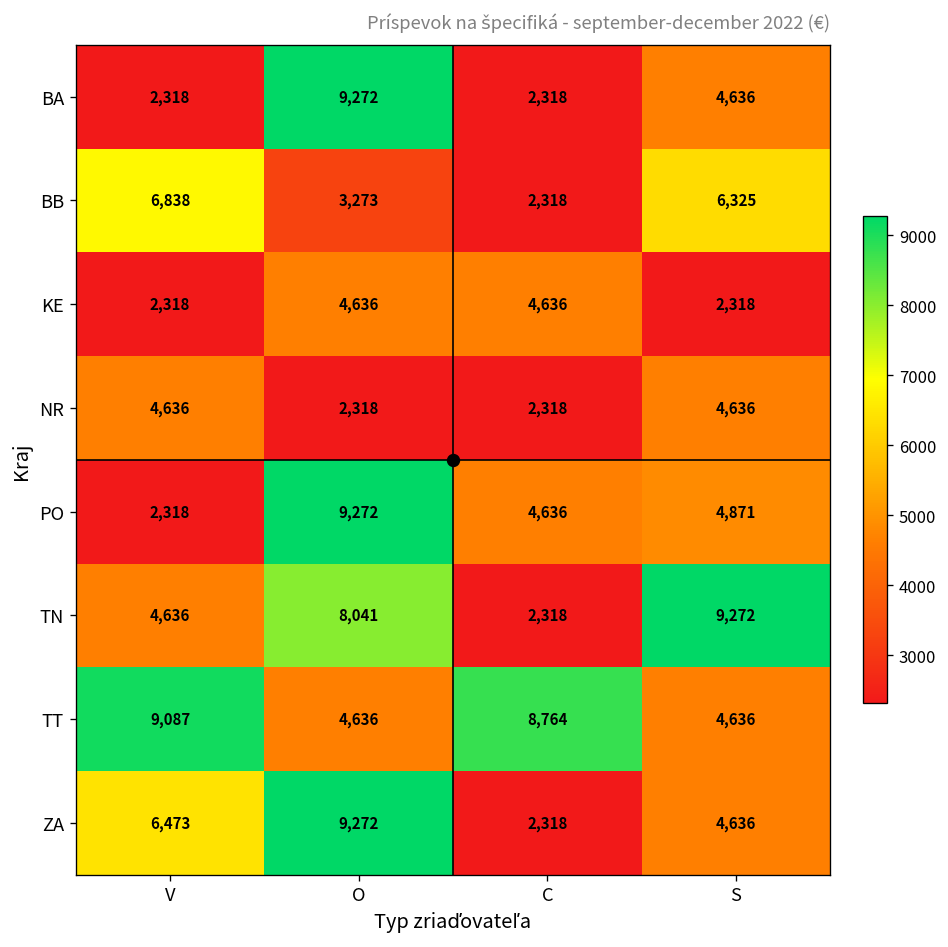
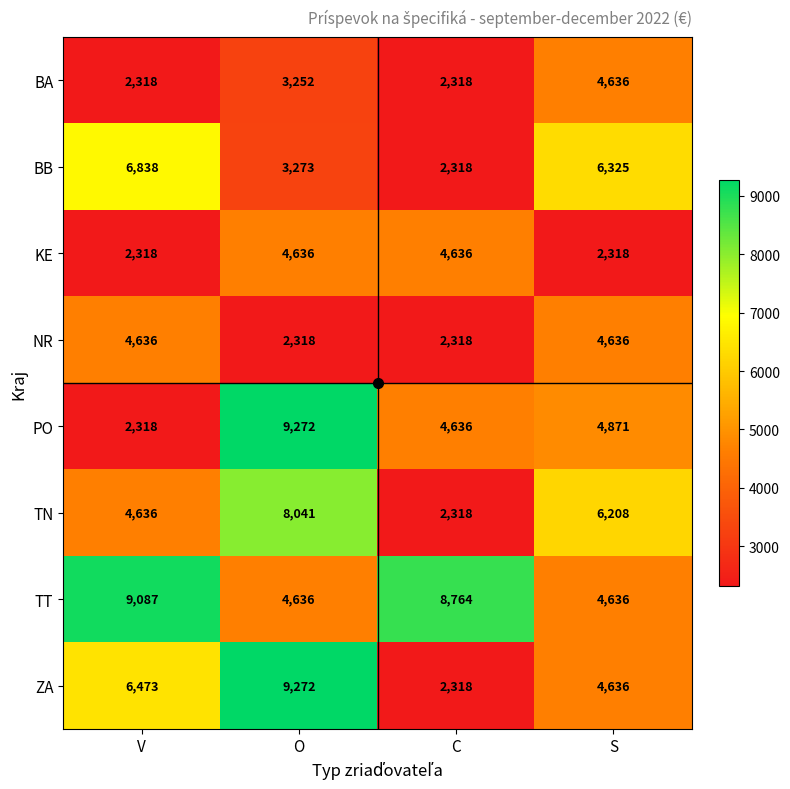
  {
    "BA": {
      "V": "2,318",
-     "O": "9,272",
+     "O": "3,252",
      "C": "2,318",
      "S": "4,636"
    },
    "BB": {
      "V": "6,838",
      "O": "3,273",
      "C": "2,318",
      "S": "6,325"
    },
    "KE": {
      "V": "2,318",
      "O": "4,636",
      "C": "4,636",
      "S": "2,318"
    },
    "NR": {
      "V": "4,636",
      "O": "2,318",
      "C": "2,318",
      "S": "4,636"
    },
    "PO": {
      "V": "2,318",
      "O": "9,272",
      "C": "4,636",
      "S": "4,871"
    },
    "TN": {
      "V": "4,636",
      "O": "8,041",
      "C": "2,318",
-     "S": "9,272"
+     "S": "6,208"
    },
    "TT": {
      "V": "9,087",
      "O": "4,636",
      "C": "8,764",
      "S": "4,636"
    },
    "ZA": {
      "V": "6,473",
      "O": "9,272",
      "C": "2,318",
      "S": "4,636"
    }
  }
